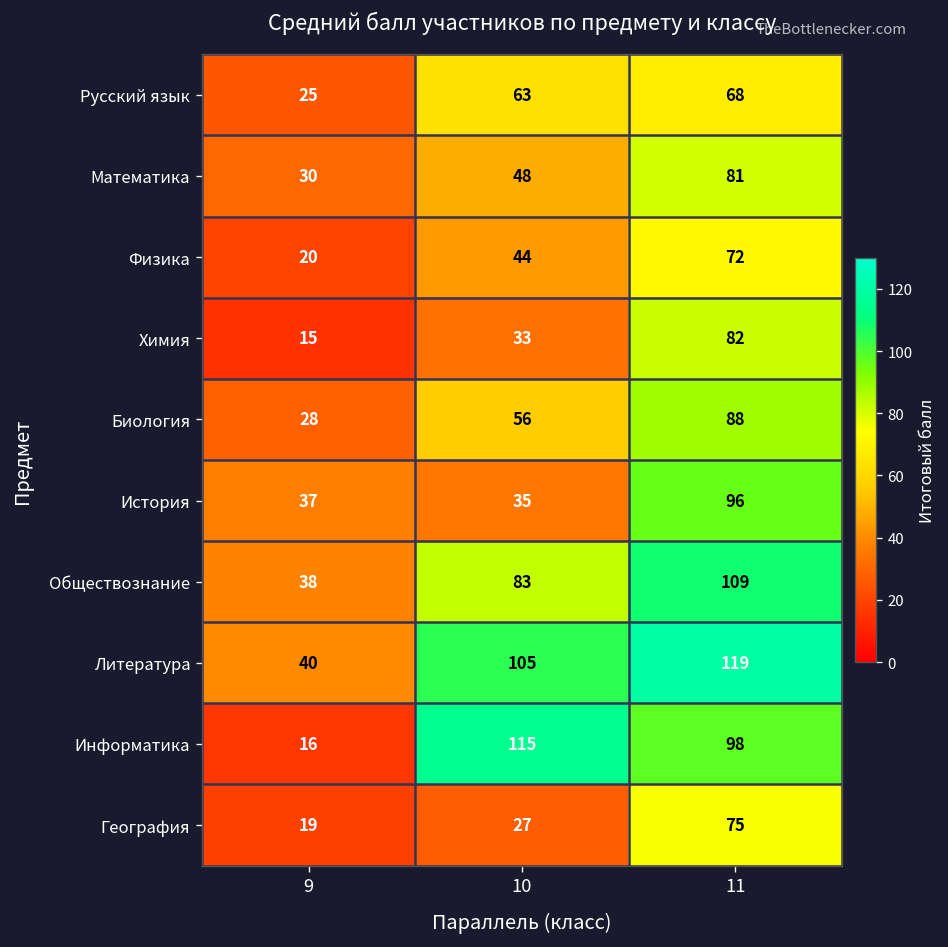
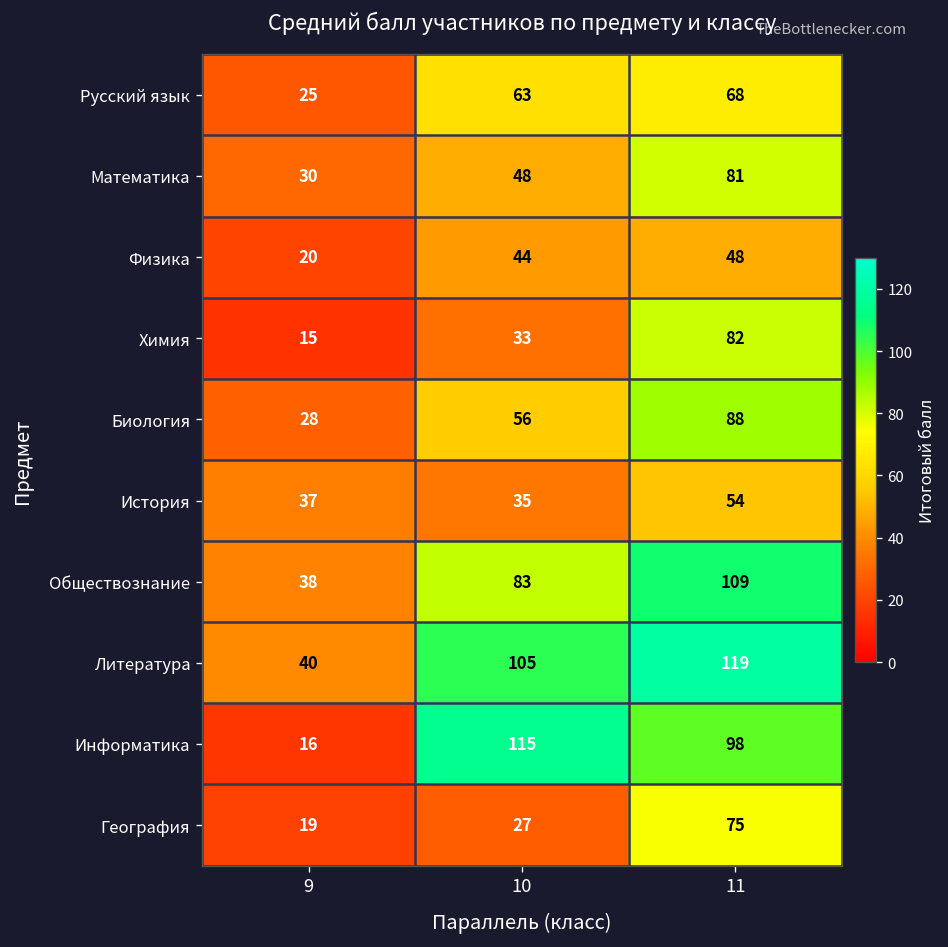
  {
    "Русский язык": {
      "9": 25,
      "10": 63,
      "11": 68
    },
    "Математика": {
      "9": 30,
      "10": 48,
      "11": 81
    },
    "Физика": {
      "9": 20,
      "10": 44,
-     "11": 72
+     "11": 48
    },
    "Химия": {
      "9": 15,
      "10": 33,
      "11": 82
    },
    "Биология": {
      "9": 28,
      "10": 56,
      "11": 88
    },
    "История": {
      "9": 37,
      "10": 35,
-     "11": 96
+     "11": 54
    },
    "Обществознание": {
      "9": 38,
      "10": 83,
      "11": 109
    },
    "Литература": {
      "9": 40,
      "10": 105,
      "11": 119
    },
    "Информатика": {
      "9": 16,
      "10": 115,
      "11": 98
    },
    "География": {
      "9": 19,
      "10": 27,
      "11": 75
    }
  }
